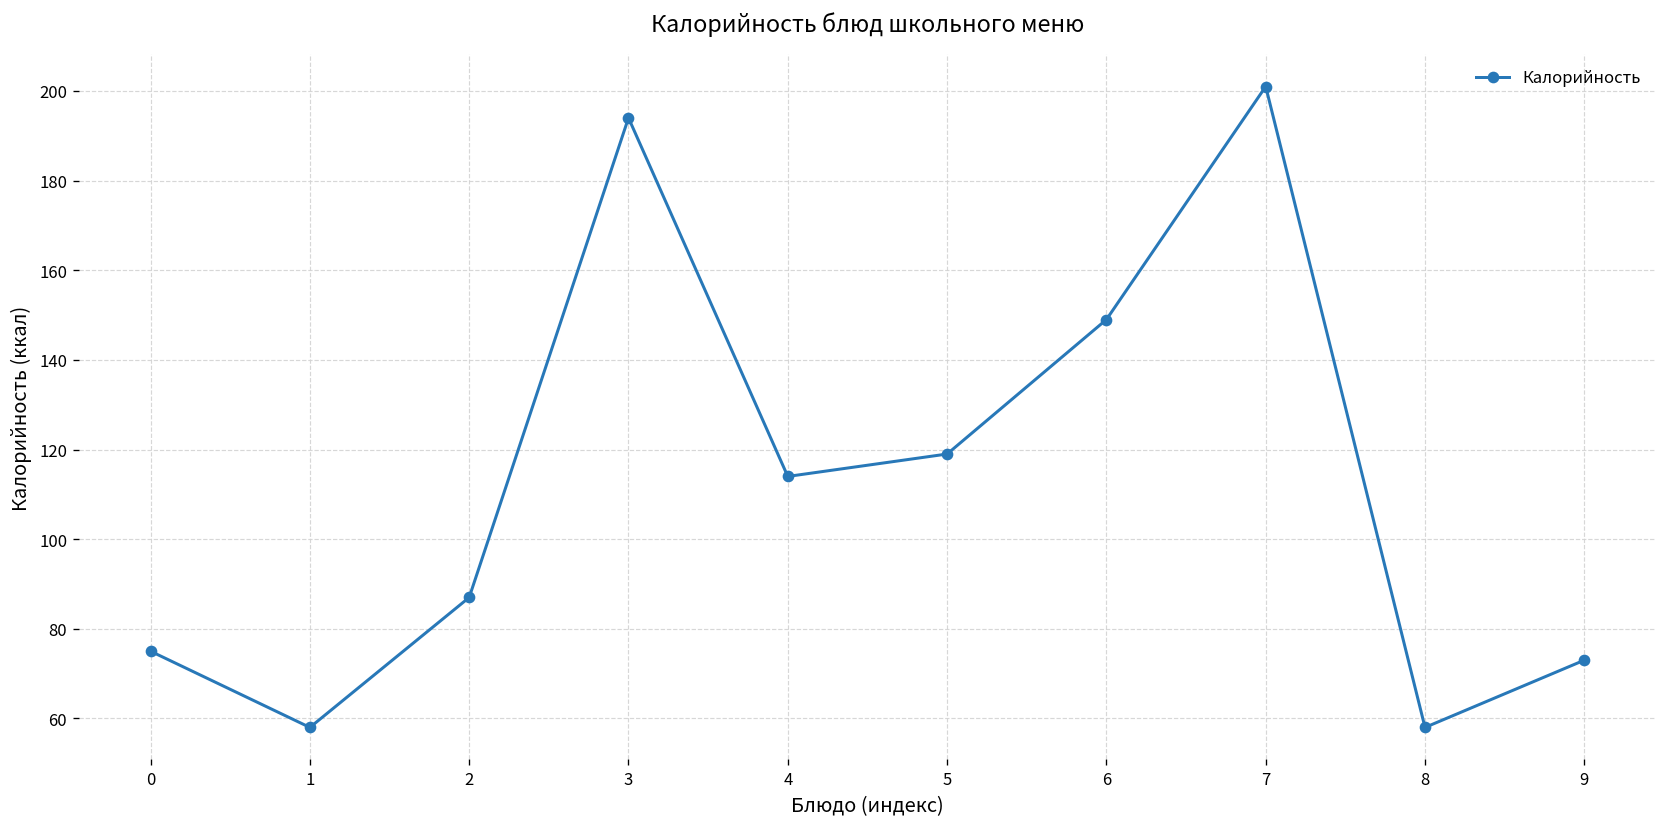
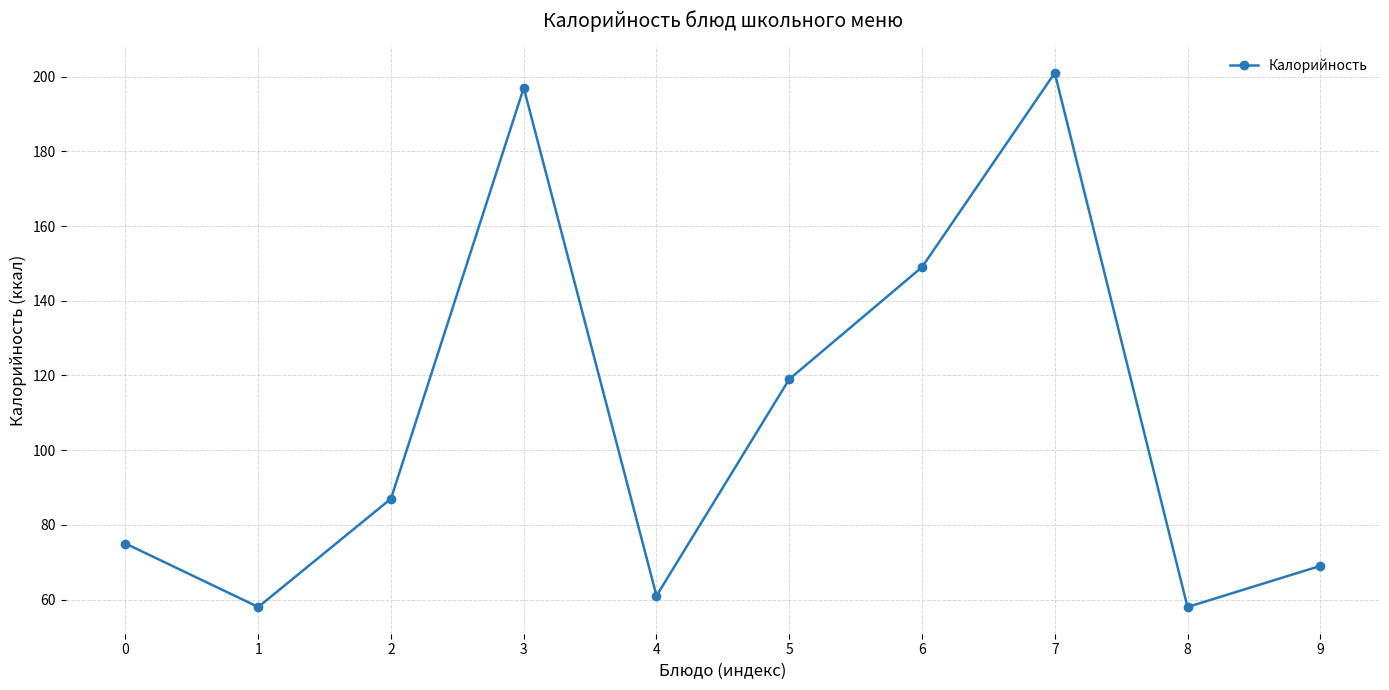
  {
    "0": 75,
    "1": 58,
    "2": 87,
-   "3": 194,
-   "4": 114,
+   "3": 197,
+   "4": 61,
    "5": 119,
    "6": 149,
    "7": 201,
    "8": 58,
-   "9": 73
+   "9": 69
  }
